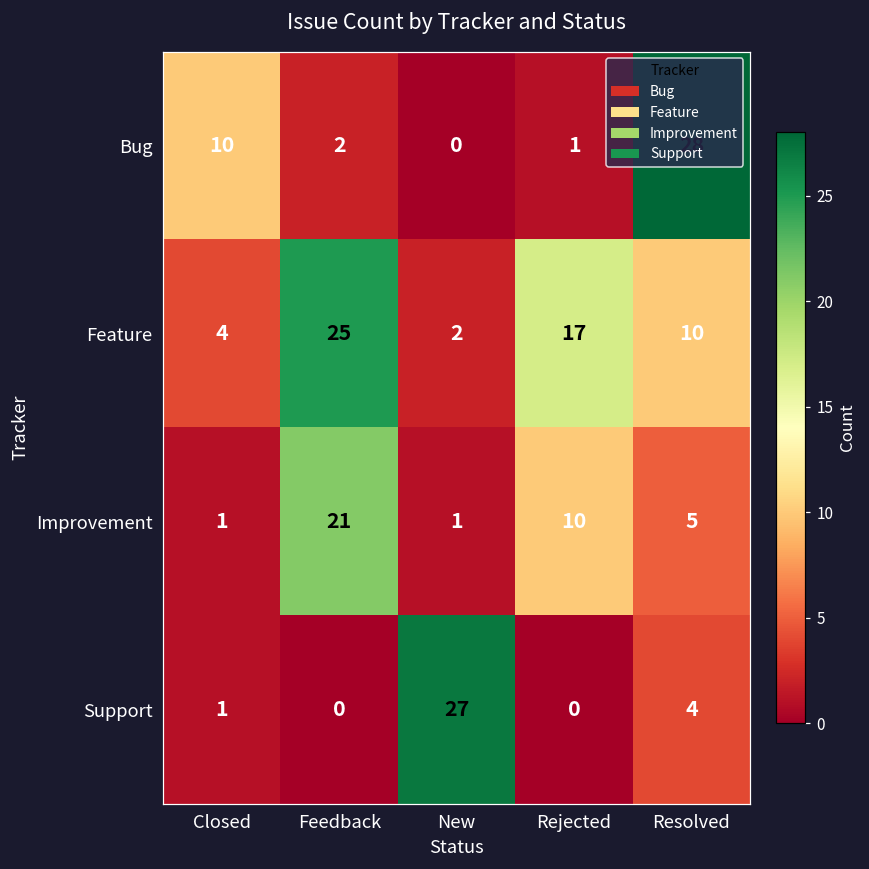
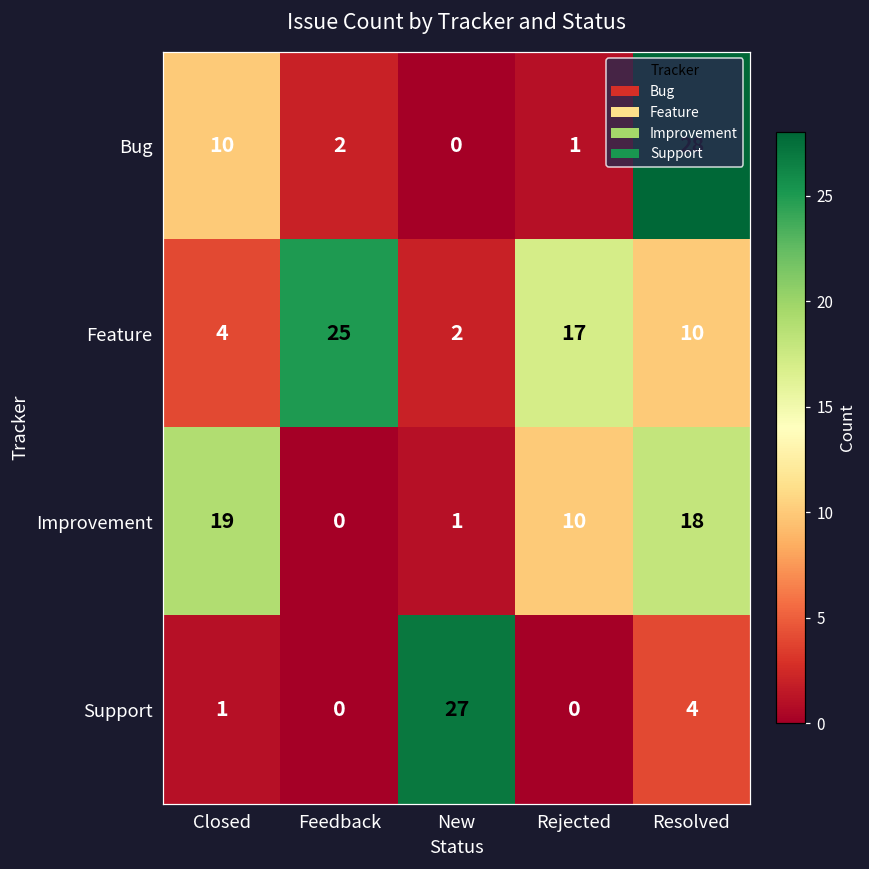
  {
    "Bug": {
      "Closed": 10,
      "Feedback": 2,
      "New": 0,
      "Rejected": 1
    },
    "Feature": {
      "Closed": 4,
      "Feedback": 25,
      "New": 2,
      "Rejected": 17,
      "Resolved": 10
    },
    "Improvement": {
-     "Closed": 1,
-     "Feedback": 21,
+     "Closed": 19,
+     "Feedback": 0,
      "New": 1,
      "Rejected": 10,
-     "Resolved": 5
+     "Resolved": 18
    },
    "Support": {
      "Closed": 1,
      "Feedback": 0,
      "New": 27,
      "Rejected": 0,
      "Resolved": 4
    }
  }
